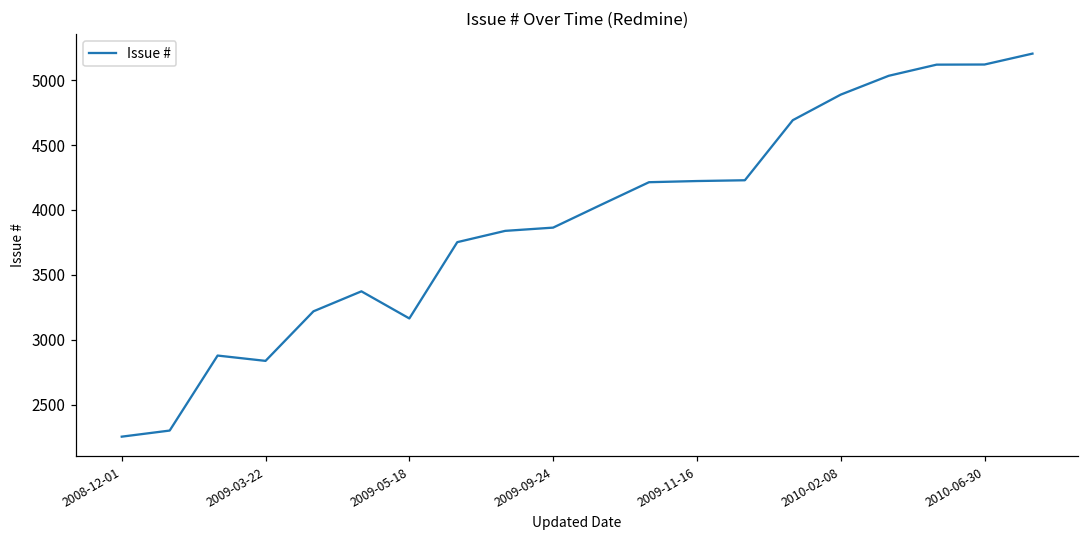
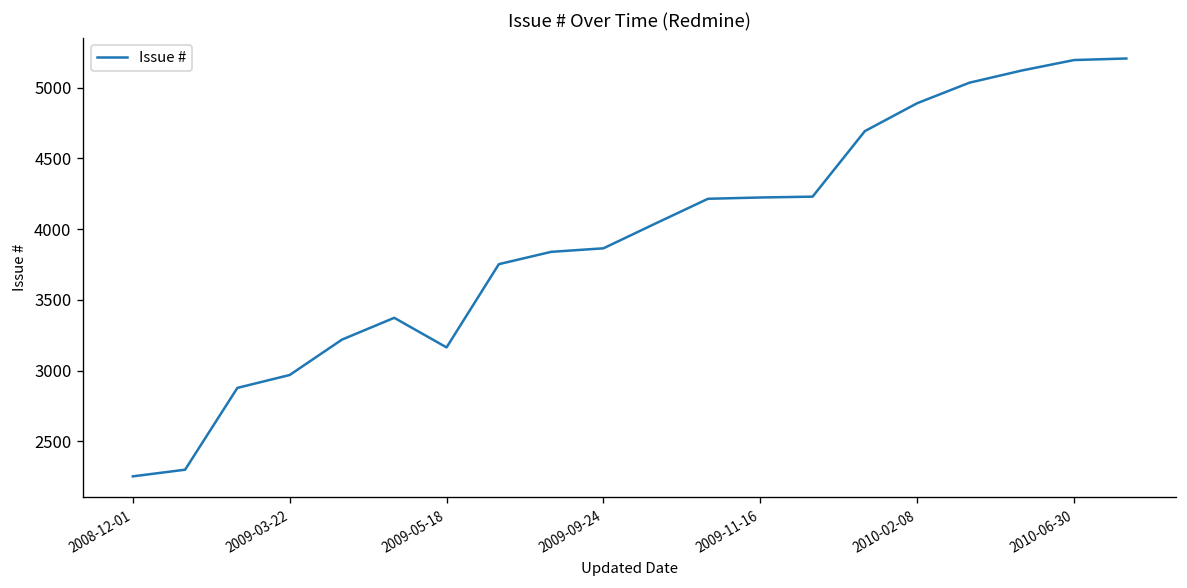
  {
    "2008-12-01": 2250,
-   "2009-03-22": 2840,
+   "2009-03-22": 2970,
    "2009-05-18": 3160,
    "2009-09-24": 3860,
    "2009-11-16": 4220,
    "2010-02-08": 4890,
-   "2010-06-30": 5120
+   "2010-06-30": 5190
  }
